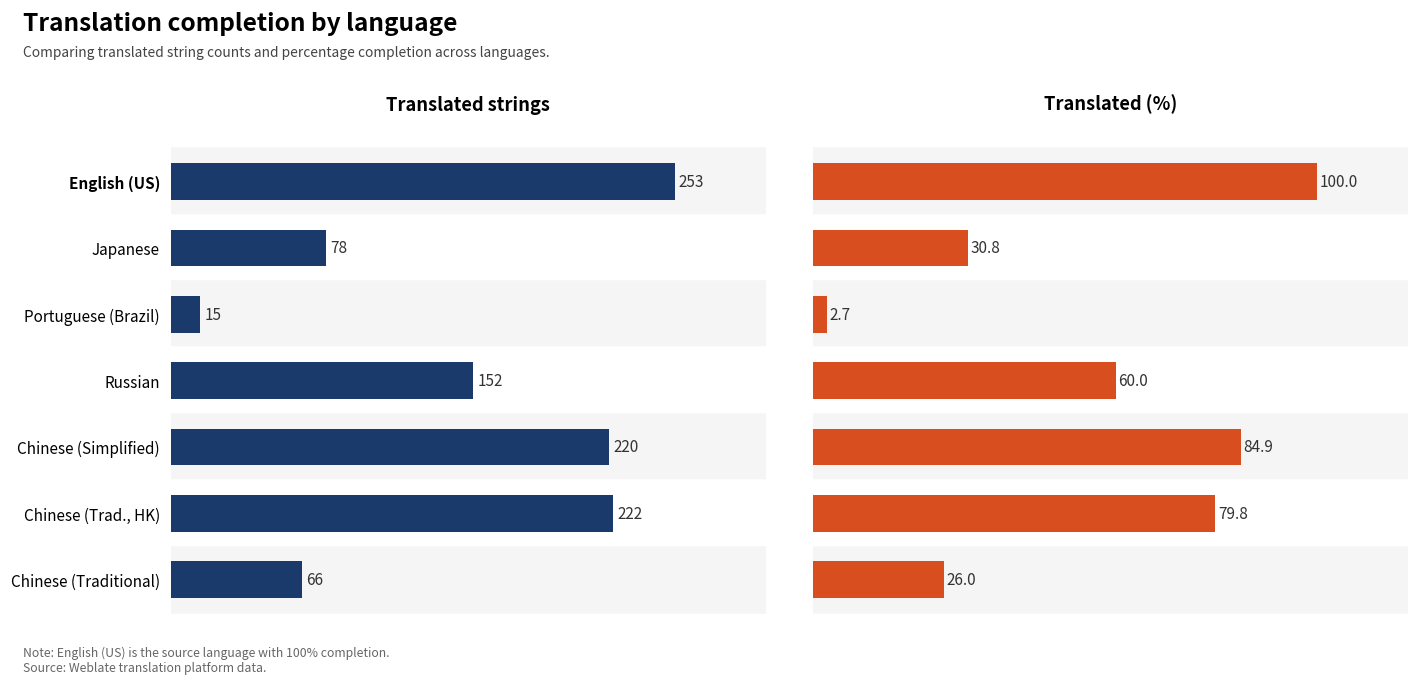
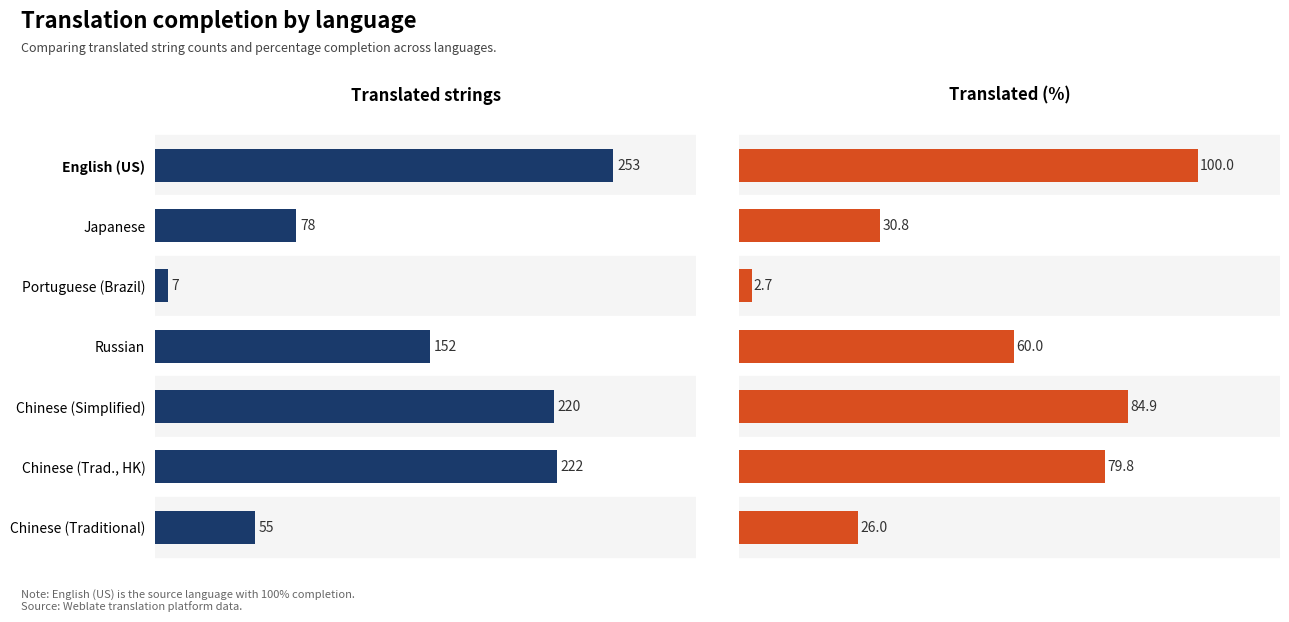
  {
    "Translated strings": {
      "English (US)": 253,
      "Japanese": 78,
-     "Portuguese (Brazil)": 15,
+     "Portuguese (Brazil)": 7,
      "Russian": 152,
      "Chinese (Simplified)": 220,
      "Chinese (Trad., HK)": 222,
-     "Chinese (Traditional)": 66
+     "Chinese (Traditional)": 55
    }
  }
